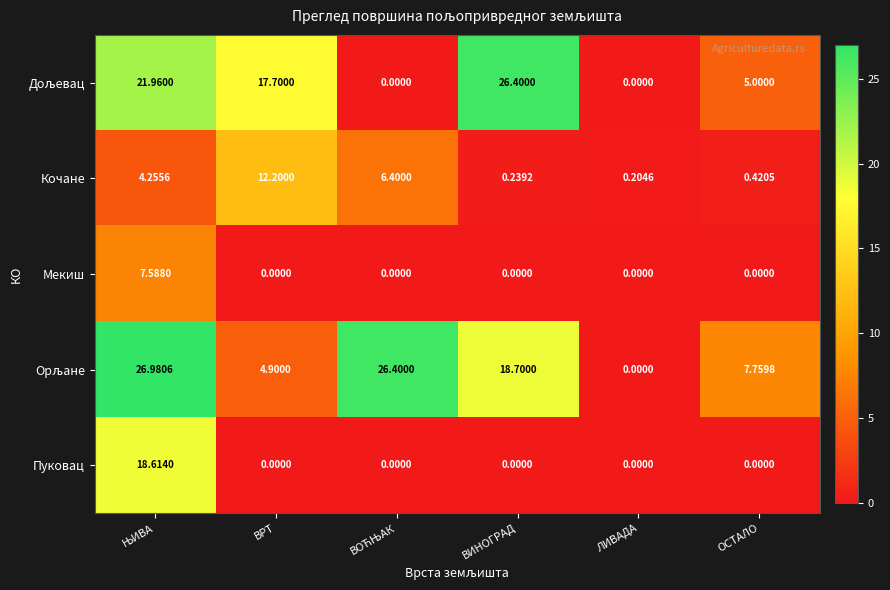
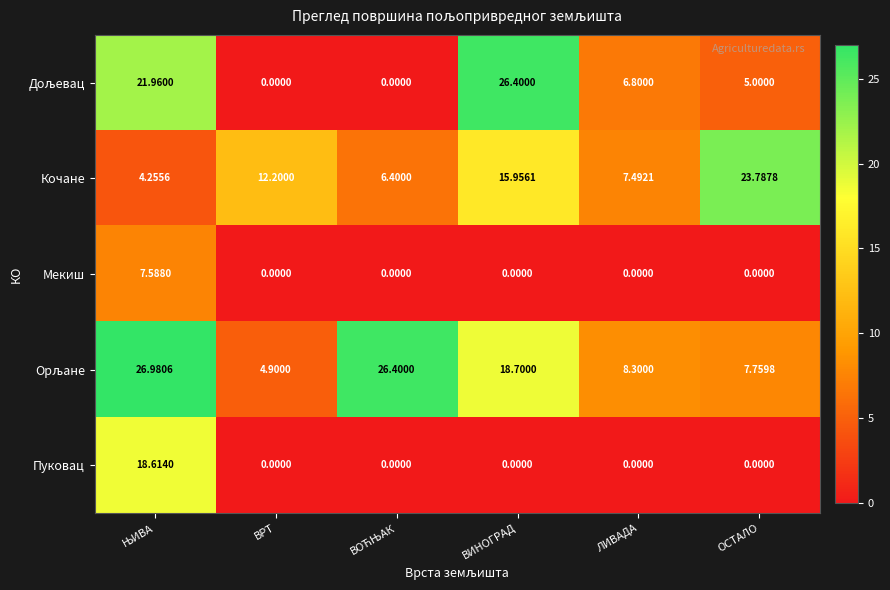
  {
    "Дољевац": {
      "ЊИВА": 21.9600,
-     "ВРТ": 17.7000,
+     "ВРТ": 0.0000,
      "ВОЋЊАК": 0.0000,
      "ВИНОГРАД": 26.4000,
-     "ЛИВАДА": 0.0000
+     "ЛИВАДА": 6.8000
    },
    "Кочане": {
      "ЊИВА": 4.2556,
      "ВРТ": 12.2000,
      "ВОЋЊАК": 6.4000,
-     "ВИНОГРАД": 0.2392,
-     "ЛИВАДА": 0.2046,
-     "ОСТАЛО": 0.4205
+     "ВИНОГРАД": 15.9561,
+     "ЛИВАДА": 7.4921,
+     "ОСТАЛО": 23.7878
    },
    "Мекиш": {
      "ЊИВА": 7.5880,
      "ВРТ": 0.0000,
      "ВОЋЊАК": 0.0000,
      "ВИНОГРАД": 0.0000,
      "ЛИВАДА": 0.0000,
      "ОСТАЛО": 0.0000
    },
    "Орљане": {
      "ЊИВА": 26.9806,
      "ВРТ": 4.9000,
      "ВОЋЊАК": 26.4000,
      "ВИНОГРАД": 18.7000,
-     "ЛИВАДА": 0.0000,
+     "ЛИВАДА": 8.3000,
      "ОСТАЛО": 7.7598
    },
    "Пуковац": {
      "ЊИВА": 18.6140,
      "ВРТ": 0.0000,
      "ВОЋЊАК": 0.0000,
      "ВИНОГРАД": 0.0000,
      "ЛИВАДА": 0.0000,
      "ОСТАЛО": 0.0000
    }
  }
